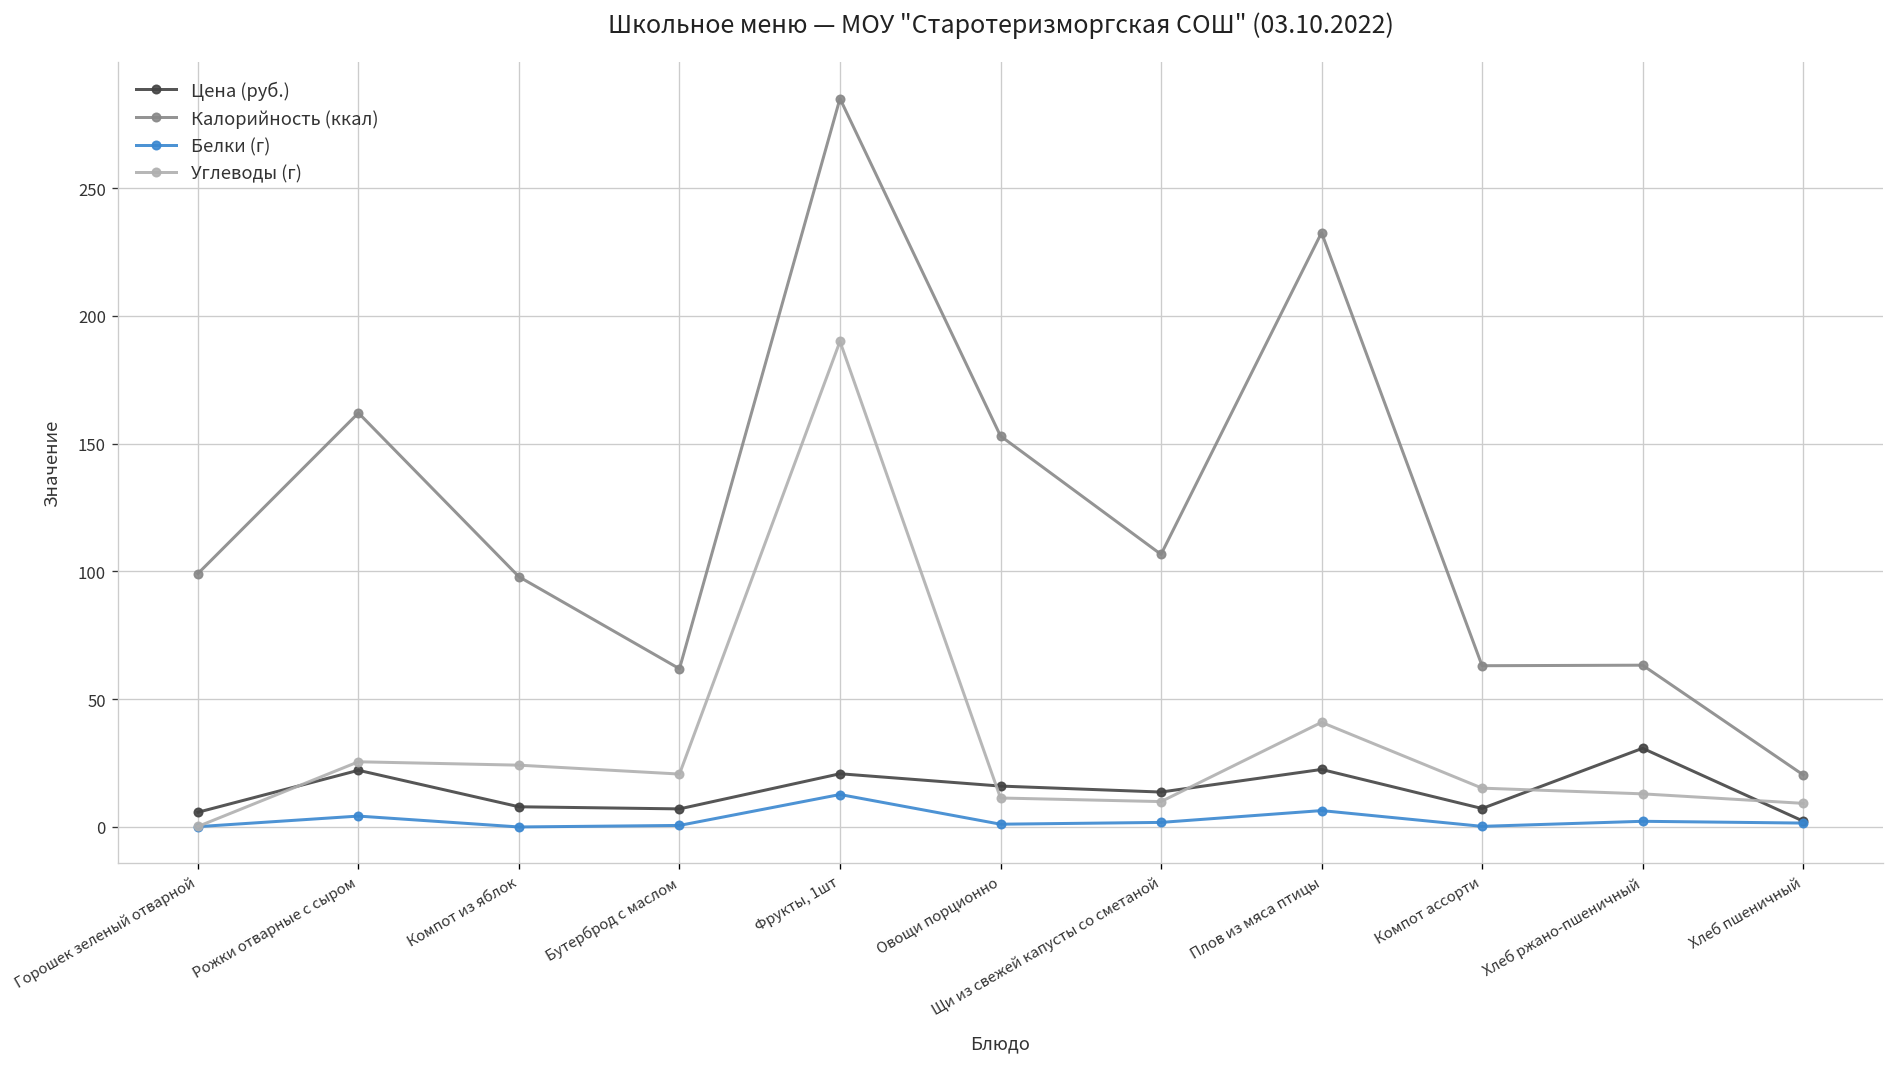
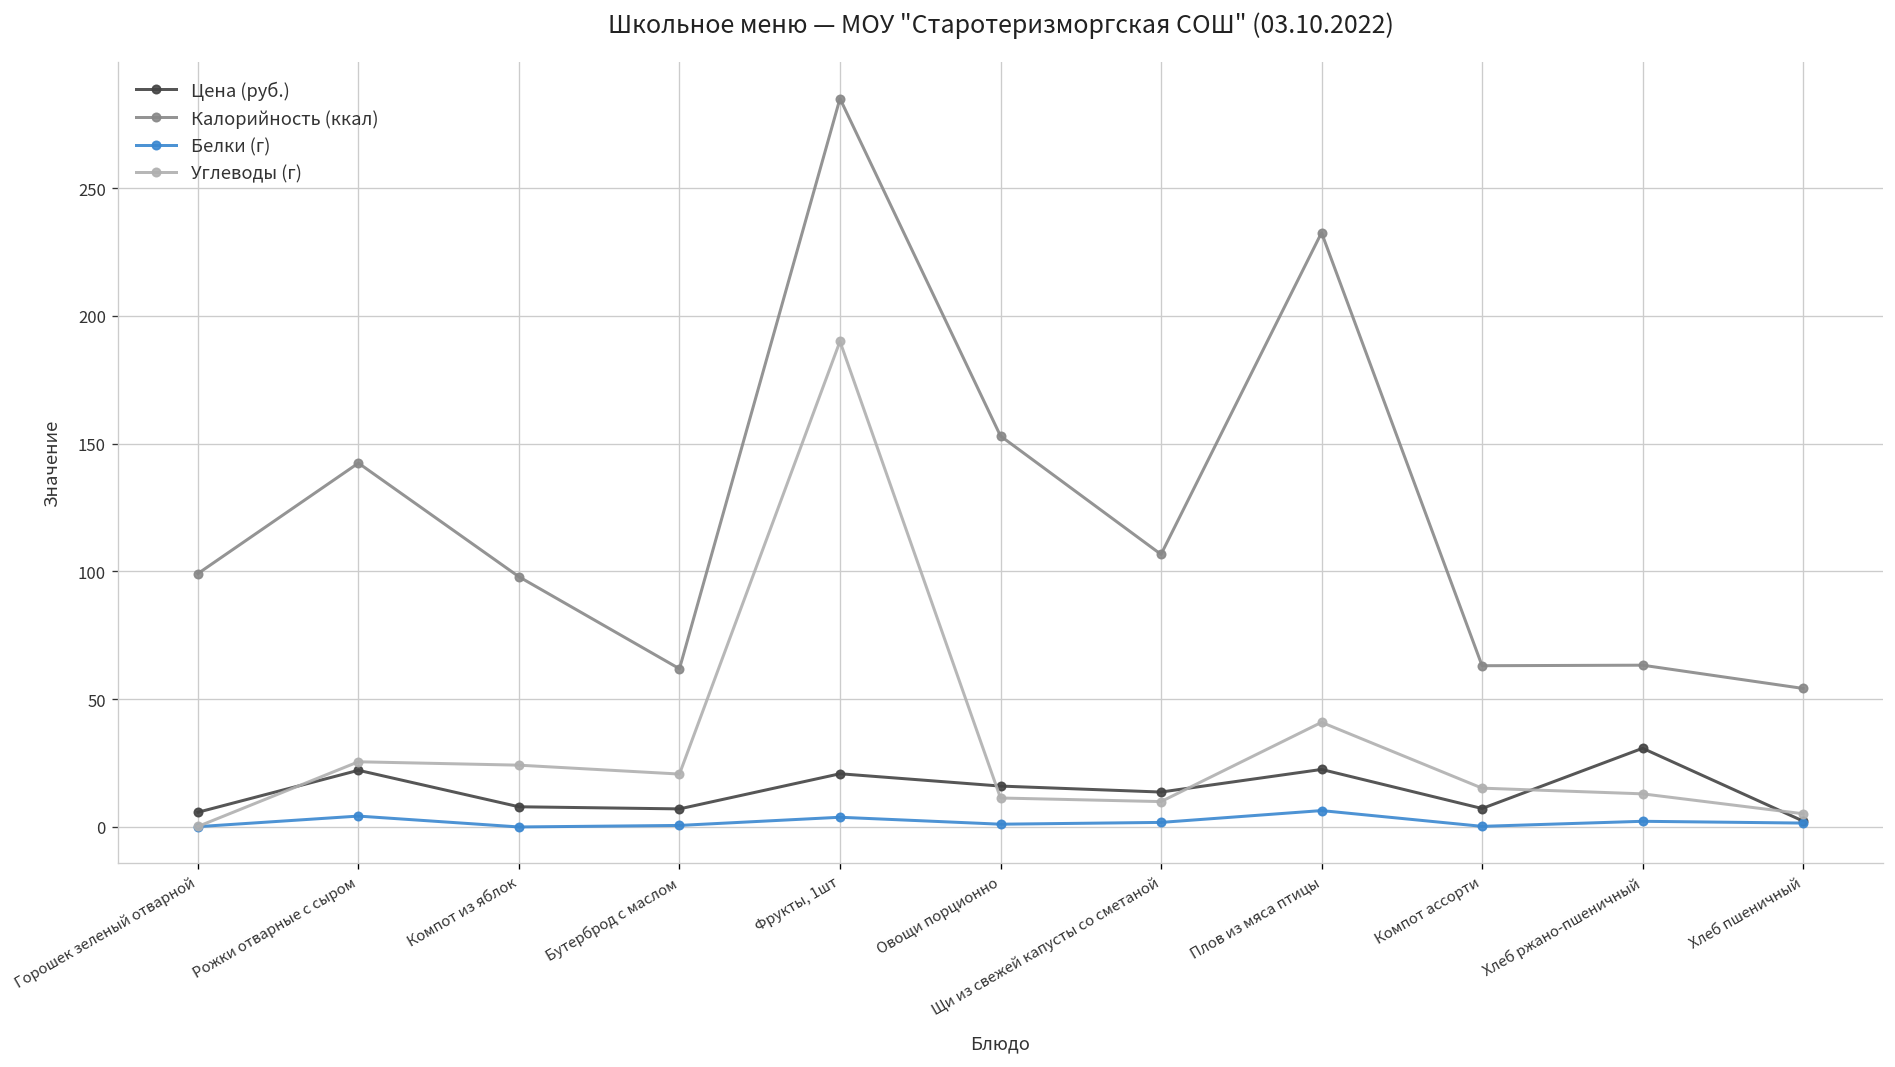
  {
    "Цена (руб.)": {
      "Горошек зеленый отварной": 6,
      "Рожки отварные с сыром": 22,
      "Компот из яблок": 8,
      "Бутерброд с маслом": 7,
      "Фрукты, 1шт": 21,
      "Овощи порционно": 16,
      "Щи из свежей капусты со сметаной": 14,
      "Плов из мяса птицы": 23,
      "Компот ассорти": 7,
      "Хлеб ржано-пшеничный": 31
    },
    "Калорийность (ккал)": {
      "Горошек зеленый отварной": 99,
-     "Рожки отварные с сыром": 162,
+     "Рожки отварные с сыром": 142,
      "Компот из яблок": 98,
      "Бутерброд с маслом": 62,
      "Фрукты, 1шт": 285,
      "Овощи порционно": 153,
      "Щи из свежей капусты со сметаной": 107,
      "Плов из мяса птицы": 233,
      "Компот ассорти": 63,
      "Хлеб ржано-пшеничный": 63,
-     "Хлеб пшеничный": 20
+     "Хлеб пшеничный": 54
    },
    "Белки (г)": {
      "Рожки отварные с сыром": 4,
      "Компот из яблок": 0,
      "Бутерброд с маслом": 1,
-     "Фрукты, 1шт": 13,
+     "Фрукты, 1шт": 4,
      "Овощи порционно": 1,
      "Щи из свежей капусты со сметаной": 2,
      "Плов из мяса птицы": 6,
      "Компот ассорти": 0,
      "Хлеб ржано-пшеничный": 2
    },
    "Углеводы (г)": {
      "Рожки отварные с сыром": 26,
      "Компот из яблок": 24,
      "Бутерброд с маслом": 21,
      "Фрукты, 1шт": 190,
      "Овощи порционно": 11,
      "Щи из свежей капусты со сметаной": 10,
      "Плов из мяса птицы": 41,
      "Компот ассорти": 15,
      "Хлеб ржано-пшеничный": 13,
-     "Хлеб пшеничный": 9
+     "Хлеб пшеничный": 5
    }
  }
